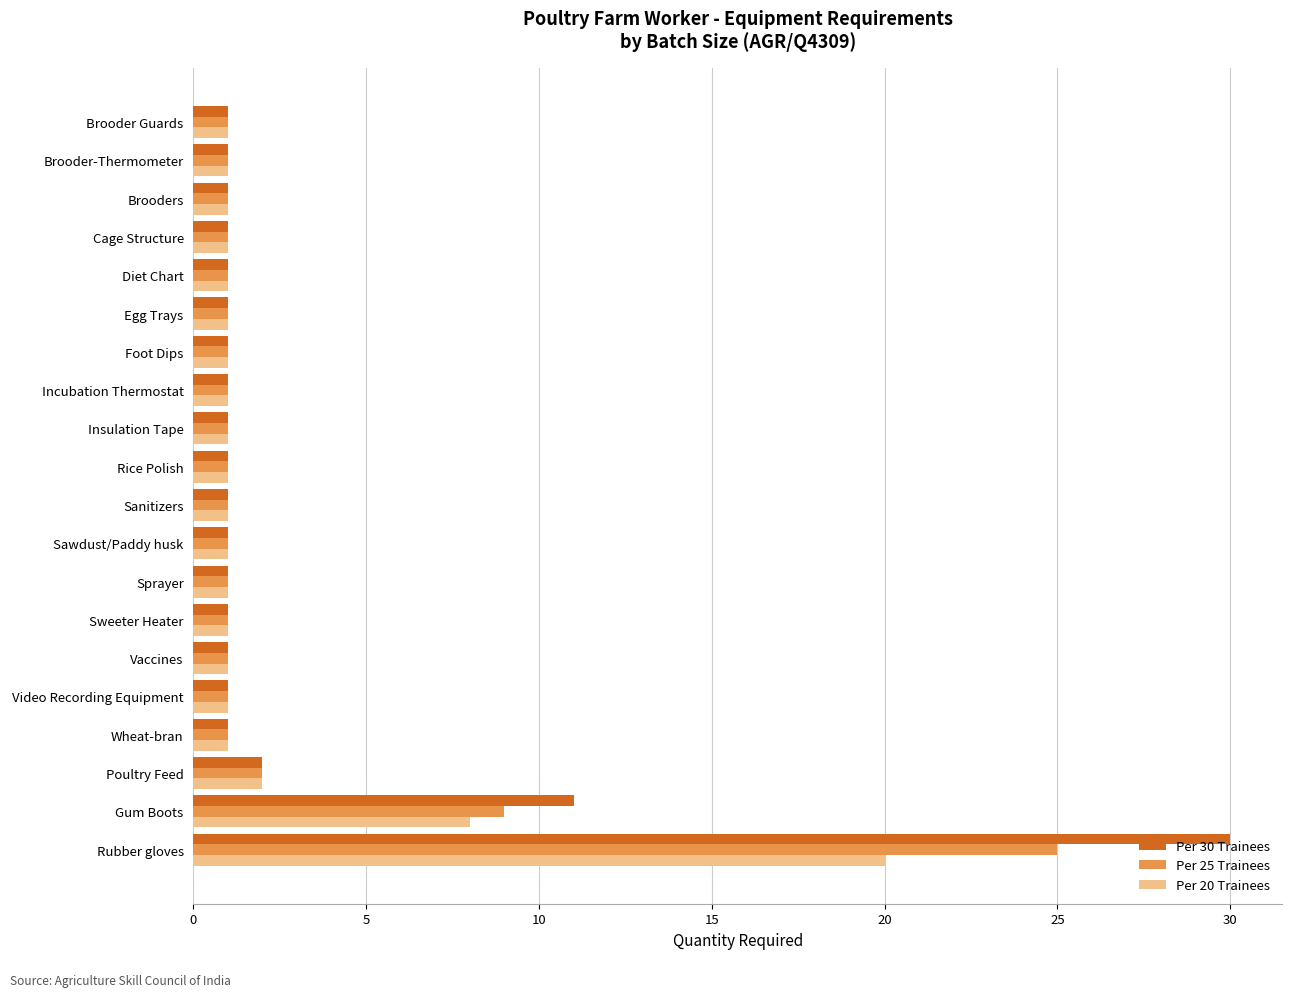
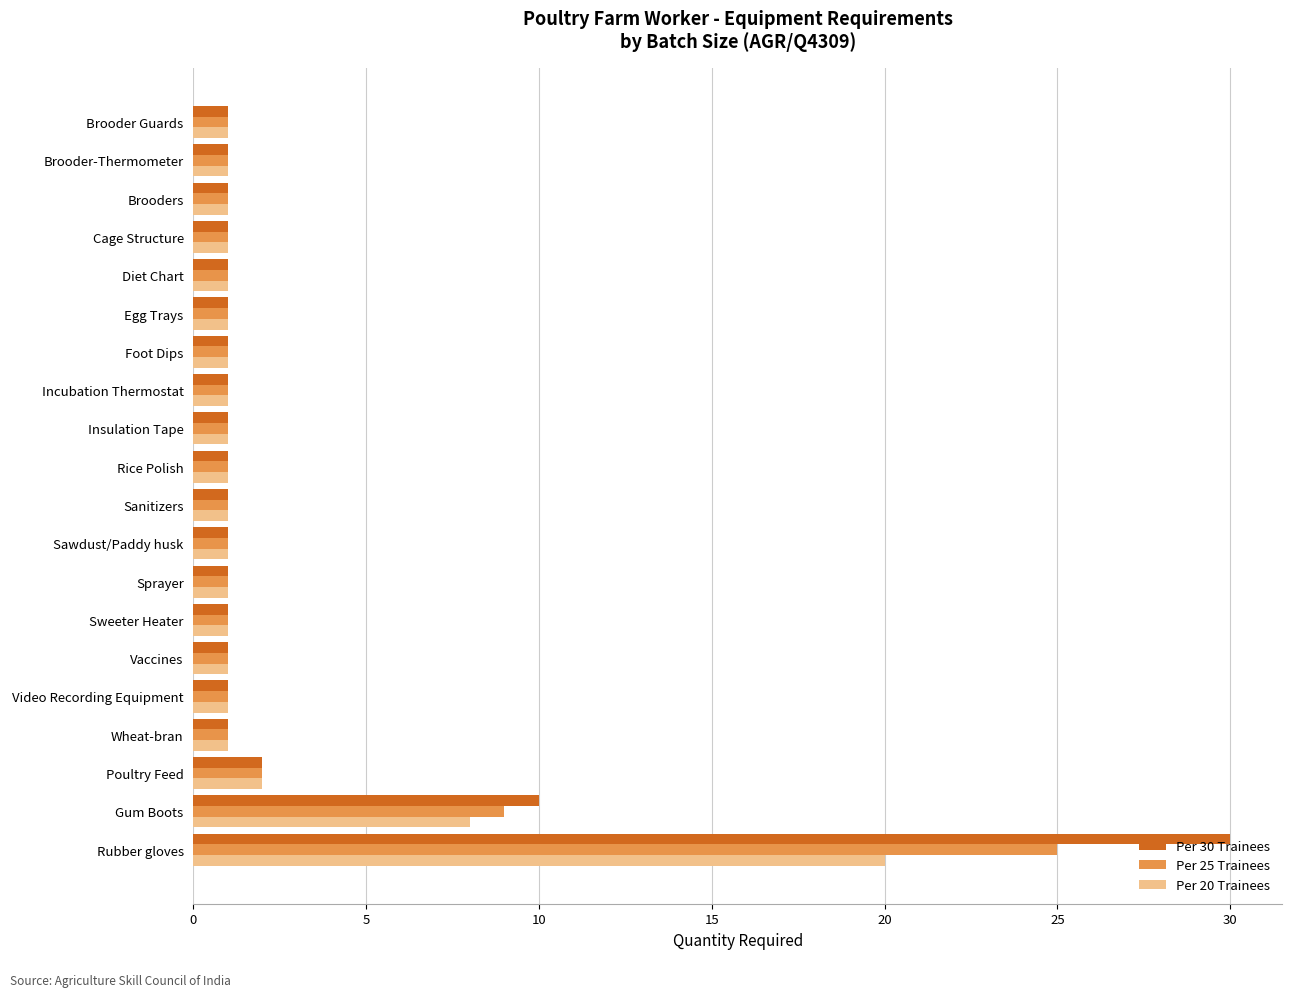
  {
    "Per 30 Trainees": {
      "Brooder Guards": 1,
      "Brooder-Thermometer": 1,
      "Brooders": 1,
      "Cage Structure": 1,
      "Diet Chart": 1,
      "Egg Trays": 1,
      "Foot Dips": 1,
      "Incubation Thermostat": 1,
      "Insulation Tape": 1,
      "Rice Polish": 1,
      "Sanitizers": 1,
      "Sawdust/Paddy husk": 1,
      "Sprayer": 1,
      "Sweeter Heater": 1,
      "Vaccines": 1,
      "Video Recording Equipment": 1,
      "Wheat-bran": 1,
      "Poultry Feed": 2,
-     "Gum Boots": 11,
+     "Gum Boots": 10,
      "Rubber gloves": 30
    },
    "Per 25 Trainees": {
      "Brooder Guards": 1,
      "Brooder-Thermometer": 1,
      "Brooders": 1,
      "Cage Structure": 1,
      "Diet Chart": 1,
      "Egg Trays": 1,
      "Foot Dips": 1,
      "Incubation Thermostat": 1,
      "Insulation Tape": 1,
      "Rice Polish": 1,
      "Sanitizers": 1,
      "Sawdust/Paddy husk": 1,
      "Sprayer": 1,
      "Sweeter Heater": 1,
      "Vaccines": 1,
      "Video Recording Equipment": 1,
      "Wheat-bran": 1,
      "Poultry Feed": 2,
      "Gum Boots": 9,
      "Rubber gloves": 25
    },
    "Per 20 Trainees": {
      "Brooder Guards": 1,
      "Brooder-Thermometer": 1,
      "Brooders": 1,
      "Cage Structure": 1,
      "Diet Chart": 1,
      "Egg Trays": 1,
      "Foot Dips": 1,
      "Incubation Thermostat": 1,
      "Insulation Tape": 1,
      "Rice Polish": 1,
      "Sanitizers": 1,
      "Sawdust/Paddy husk": 1,
      "Sprayer": 1,
      "Sweeter Heater": 1,
      "Vaccines": 1,
      "Video Recording Equipment": 1,
      "Wheat-bran": 1,
      "Poultry Feed": 2,
      "Gum Boots": 8,
      "Rubber gloves": 20
    }
  }
